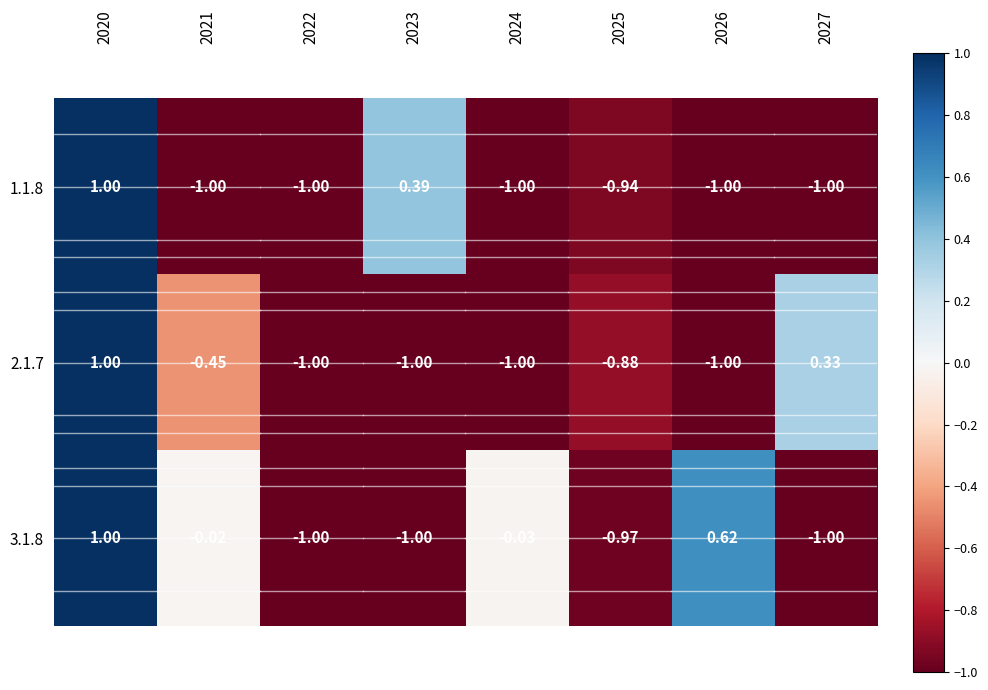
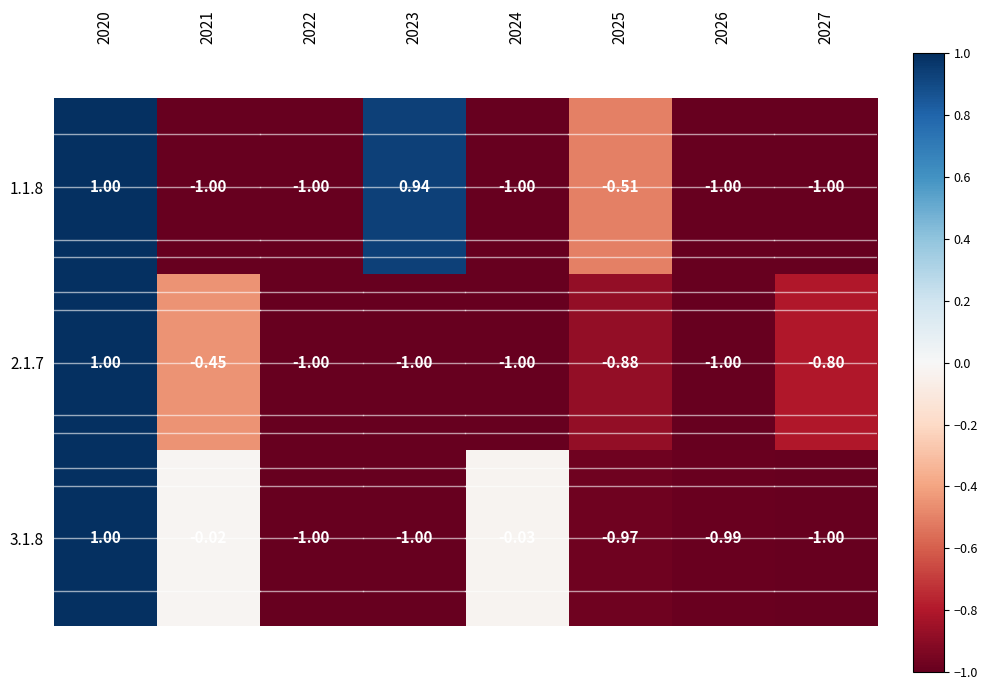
  {
    "1.1.8": {
      "2020": 1.00,
      "2021": -1.00,
      "2022": -1.00,
-     "2023": 0.39,
+     "2023": 0.94,
      "2024": -1.00,
-     "2025": -0.94,
+     "2025": -0.51,
      "2026": -1.00,
      "2027": -1.00
    },
    "2.1.7": {
      "2020": 1.00,
      "2021": -0.45,
      "2022": -1.00,
      "2023": -1.00,
      "2024": -1.00,
      "2025": -0.88,
      "2026": -1.00,
-     "2027": 0.33
+     "2027": -0.80
    },
    "3.1.8": {
      "2020": 1.00,
      "2022": -1.00,
      "2023": -1.00,
      "2025": -0.97,
-     "2026": 0.62,
+     "2026": -0.99,
      "2027": -1.00
    }
  }
